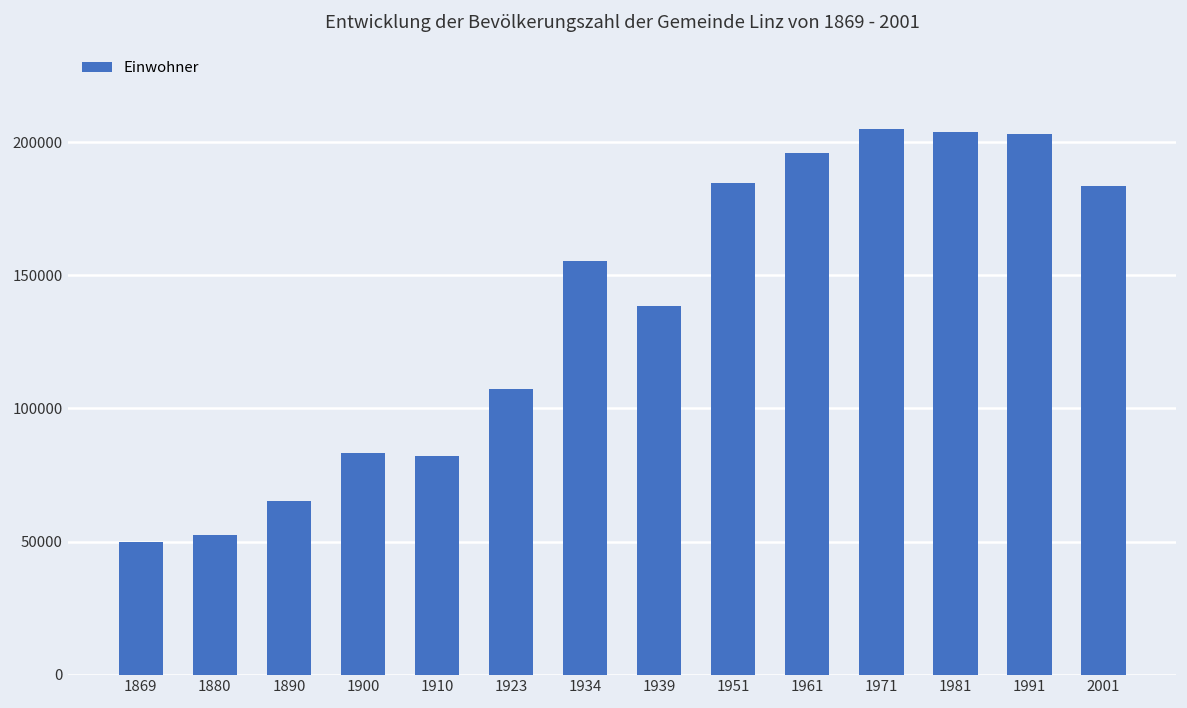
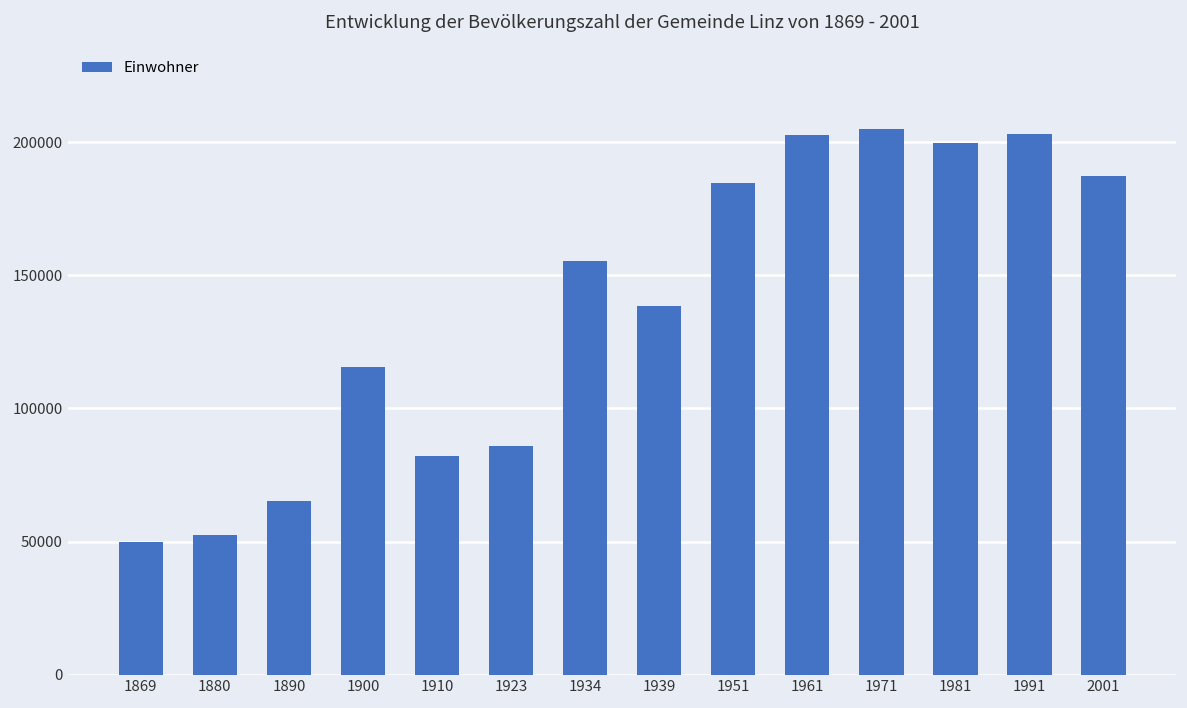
  {
    "1869": 50000,
    "1880": 52000,
    "1890": 65000,
-   "1900": 83000,
+   "1900": 116000,
    "1910": 82000,
-   "1923": 107000,
+   "1923": 86000,
    "1934": 155000,
    "1939": 139000,
    "1951": 185000,
-   "1961": 196000,
+   "1961": 203000,
    "1971": 205000,
-   "1981": 204000,
+   "1981": 200000,
    "1991": 203000,
-   "2001": 184000
+   "2001": 187000
  }
